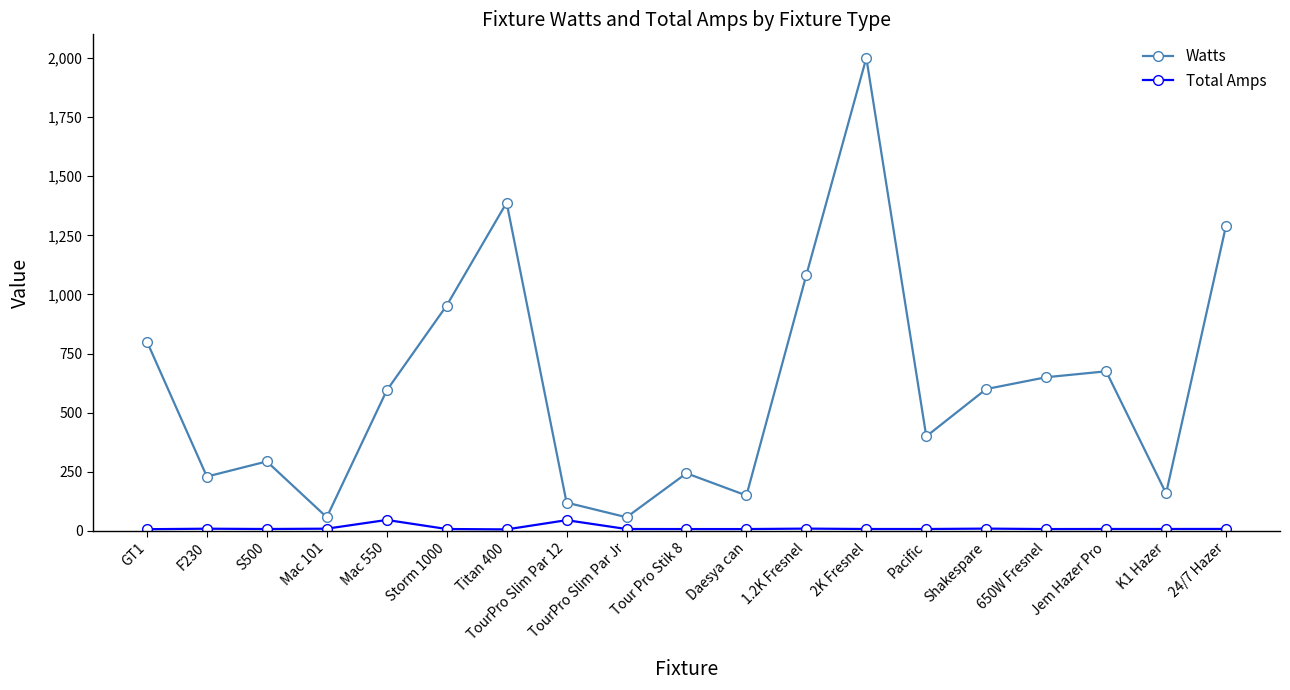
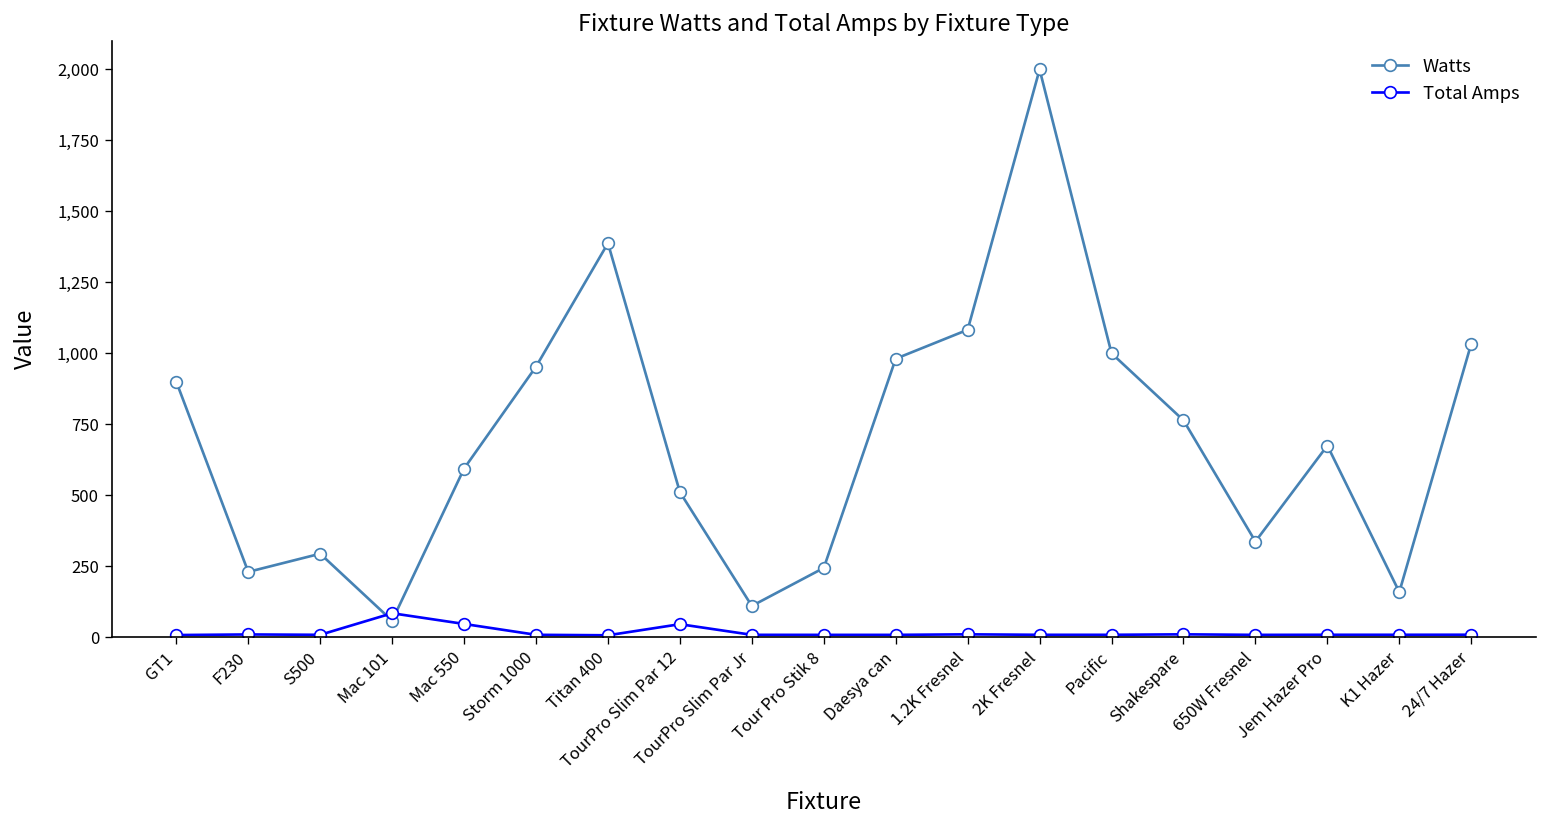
  {
    "Watts": {
-     "GT1": "800",
+     "GT1": "900",
      "F230": "230",
      "S500": "290",
      "Mac 101": "60",
      "Mac 550": "590",
      "Storm 1000": "950",
      "Titan 400": "1,390",
-     "TourPro Slim Par 12": "120",
-     "TourPro Slim Par Jr": "60",
+     "TourPro Slim Par 12": "510",
+     "TourPro Slim Par Jr": "110",
      "Tour Pro Stik 8": "240",
-     "Daesya can": "150",
+     "Daesya can": "980",
      "1.2K Fresnel": "1,080",
      "2K Fresnel": "2,000",
-     "Pacific": "400",
-     "Shakespare": "600",
-     "650W Fresnel": "650",
+     "Pacific": "1,000",
+     "Shakespare": "760",
+     "650W Fresnel": "340",
      "Jem Hazer Pro": "680",
      "K1 Hazer": "160",
-     "24/7 Hazer": "1,290"
+     "24/7 Hazer": "1,030"
    },
    "Total Amps": {
      "GT1": "10",
      "F230": "10",
      "S500": "10",
-     "Mac 101": "10",
+     "Mac 101": "80",
      "Mac 550": "50",
      "Storm 1000": "10",
      "Titan 400": "10",
      "TourPro Slim Par 12": "50",
      "TourPro Slim Par Jr": "10",
      "Tour Pro Stik 8": "10",
      "Daesya can": "10",
      "1.2K Fresnel": "10",
      "2K Fresnel": "10",
      "Pacific": "10",
      "Shakespare": "10",
      "650W Fresnel": "10",
      "Jem Hazer Pro": "10",
      "K1 Hazer": "10",
      "24/7 Hazer": "10"
    }
  }
